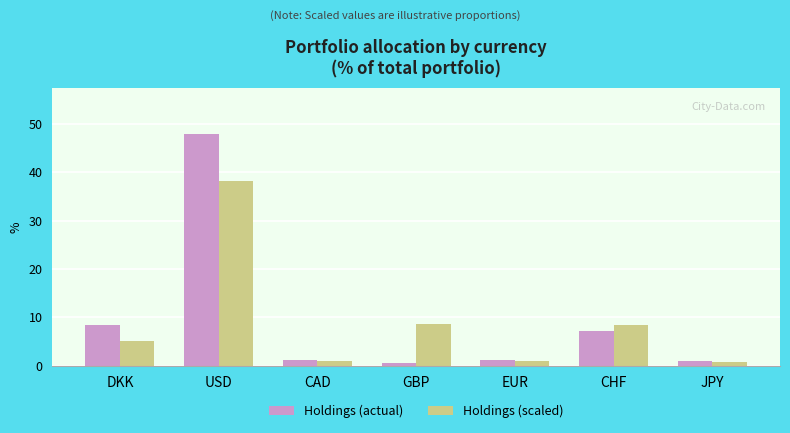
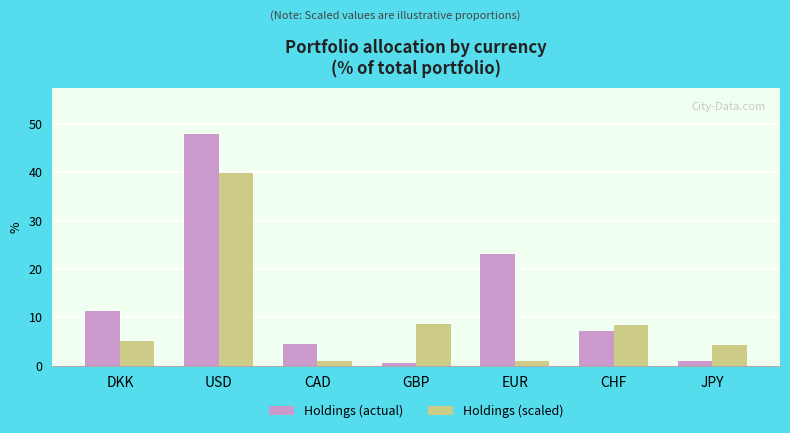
  {
    "Holdings (actual)": {
-     "DKK": 8,
+     "DKK": 11,
      "USD": 48,
-     "CAD": 1,
+     "CAD": 4,
      "GBP": 1,
-     "EUR": 1,
+     "EUR": 23,
      "CHF": 7,
      "JPY": 1
    },
    "Holdings (scaled)": {
      "DKK": 5,
-     "USD": 38,
+     "USD": 40,
      "CAD": 1,
      "GBP": 9,
      "EUR": 1,
      "CHF": 8,
-     "JPY": 1
+     "JPY": 4
    }
  }
